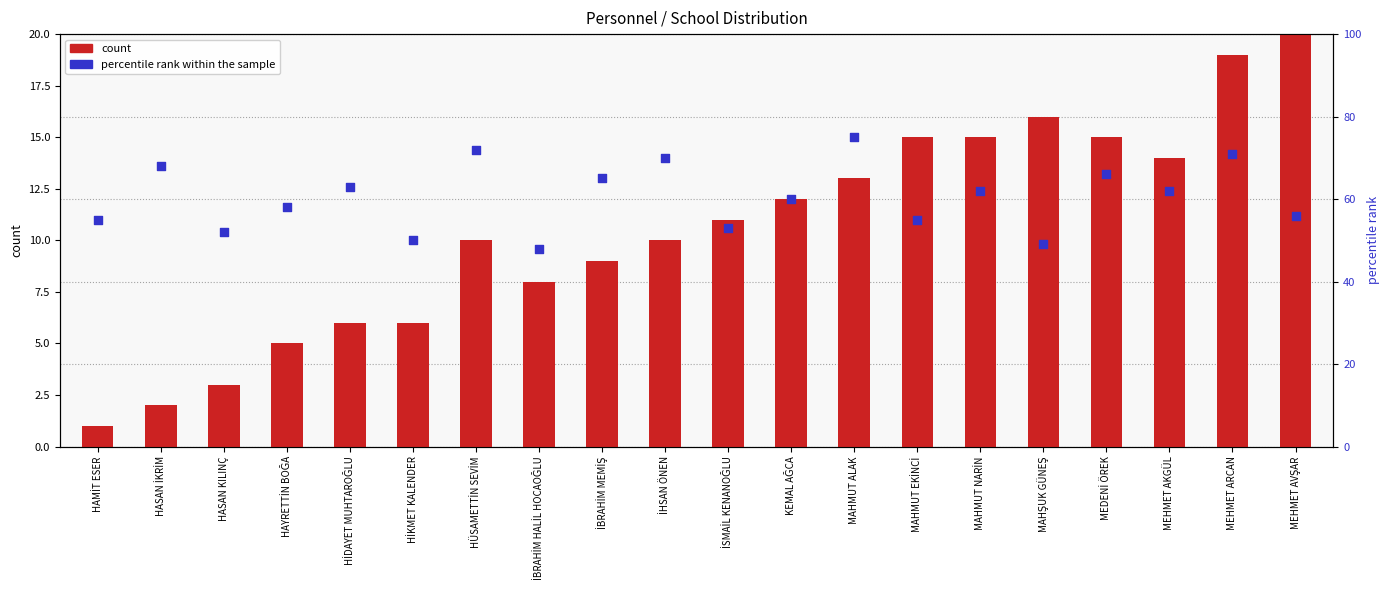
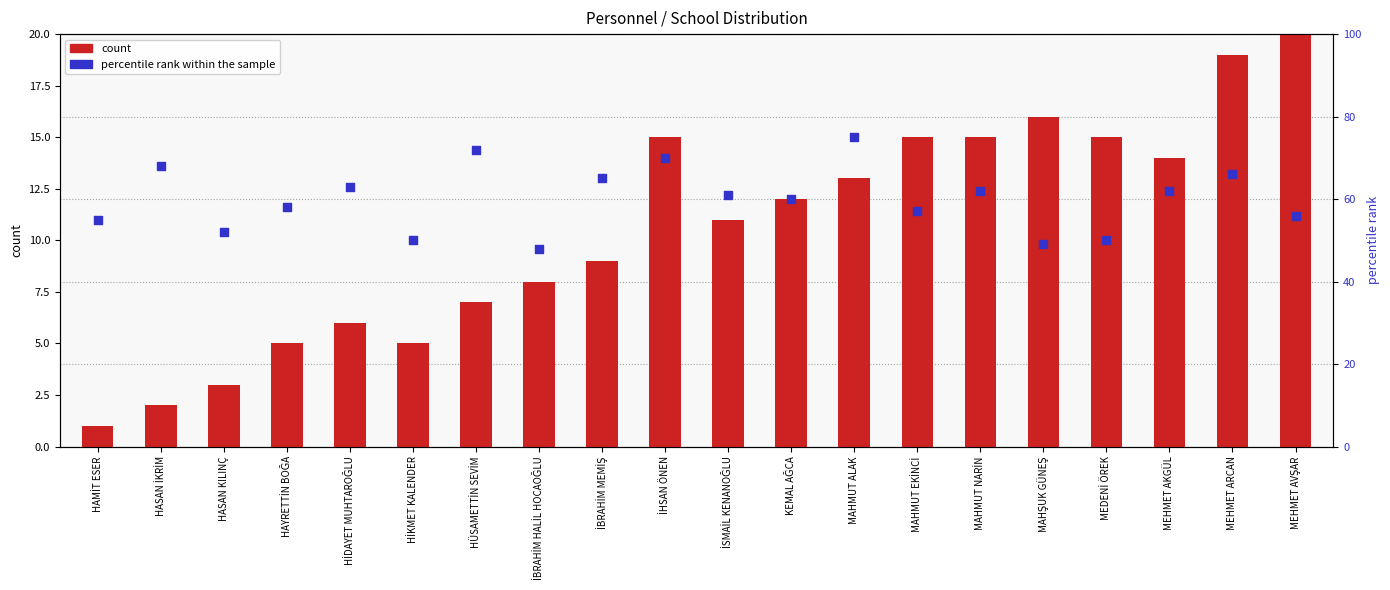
  {
    "count": {
      "HAMİT ESER": 1,
      "HASAN İKRİM": 2,
      "HASAN KILINÇ": 3,
      "HAYRETTİN BOĞA": 5,
      "HİDAYET MUHTAROĞLU": 6,
-     "HİKMET KALENDER": 6,
-     "HÜSAMETTİN SEVİM": 10,
+     "HİKMET KALENDER": 5,
+     "HÜSAMETTİN SEVİM": 7,
      "İBRAHİM HALİL HOCAOĞLU": 8,
      "İBRAHİM MEMİŞ": 9,
-     "İHSAN ÖNEN": 10,
+     "İHSAN ÖNEN": 15,
      "İSMAİL KENANOĞLU": 11,
      "KEMAL AĞCA": 12,
      "MAHMUT ALAK": 13,
      "MAHMUT EKİNCİ": 15,
      "MAHMUT NARİN": 15,
      "MAHŞUK GÜNEŞ": 16,
      "MEDENİ ÖREK": 15,
      "MEHMET AKGÜL": 14,
      "MEHMET ARCAN": 19,
      "MEHMET AVŞAR": 20
    },
    "percentile rank within the sample": {
-     "İSMAİL KENANOĞLU": 53,
-     "MAHMUT EKİNCİ": 55,
-     "MEDENİ ÖREK": 66,
-     "MEHMET ARCAN": 71
+     "İSMAİL KENANOĞLU": 61,
+     "MAHMUT EKİNCİ": 57,
+     "MEDENİ ÖREK": 50,
+     "MEHMET ARCAN": 66
    }
  }
